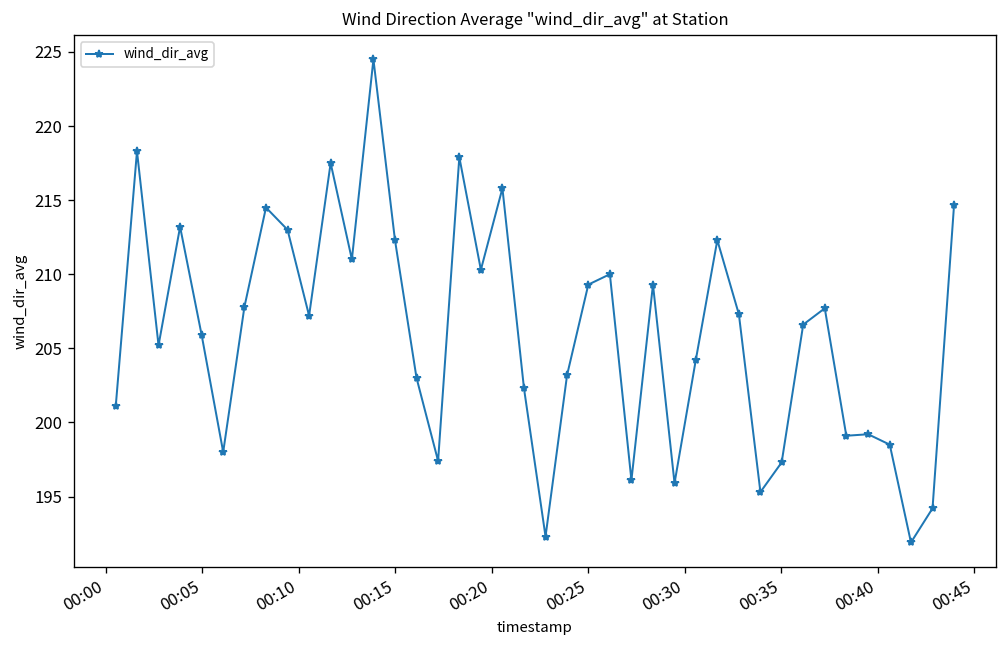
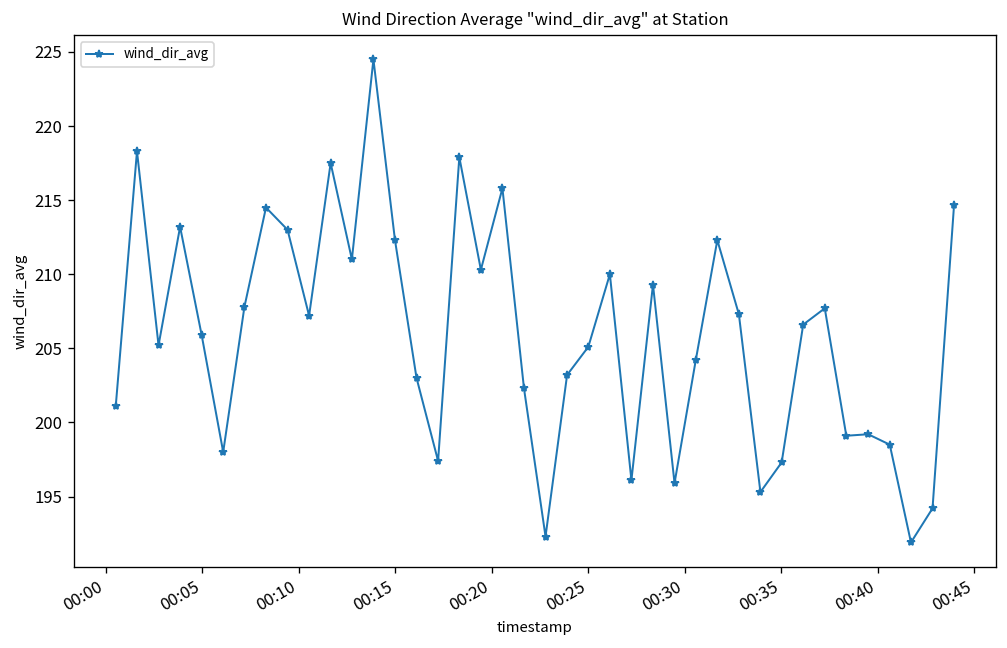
  {
    "00:15": 212.3,
-   "00:25": 209.3,
+   "00:25": 205.1,
    "00:35": 197.3
  }
